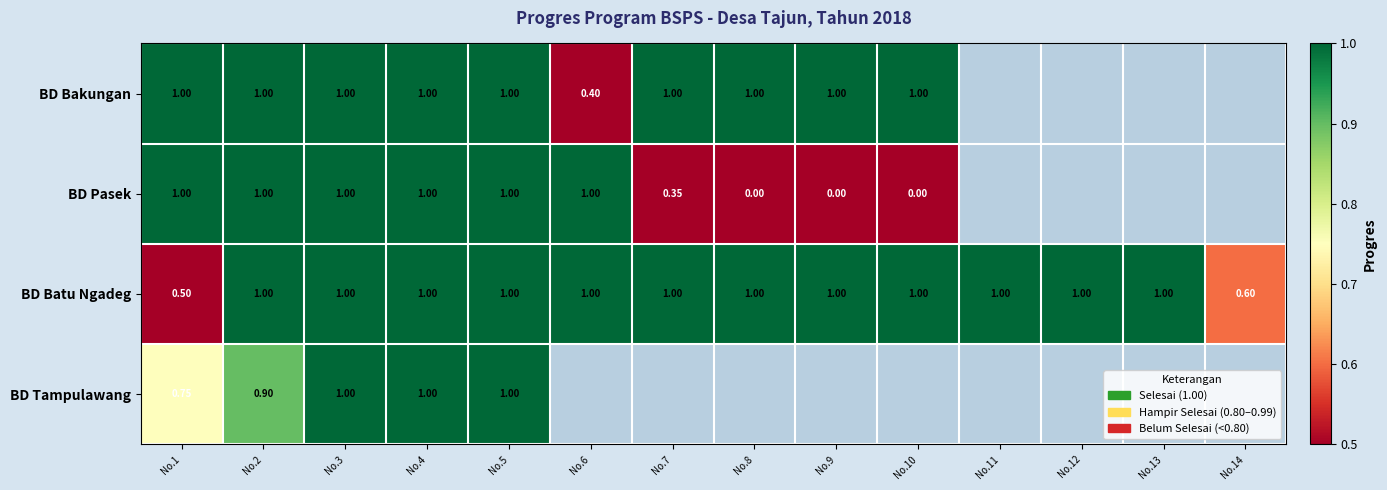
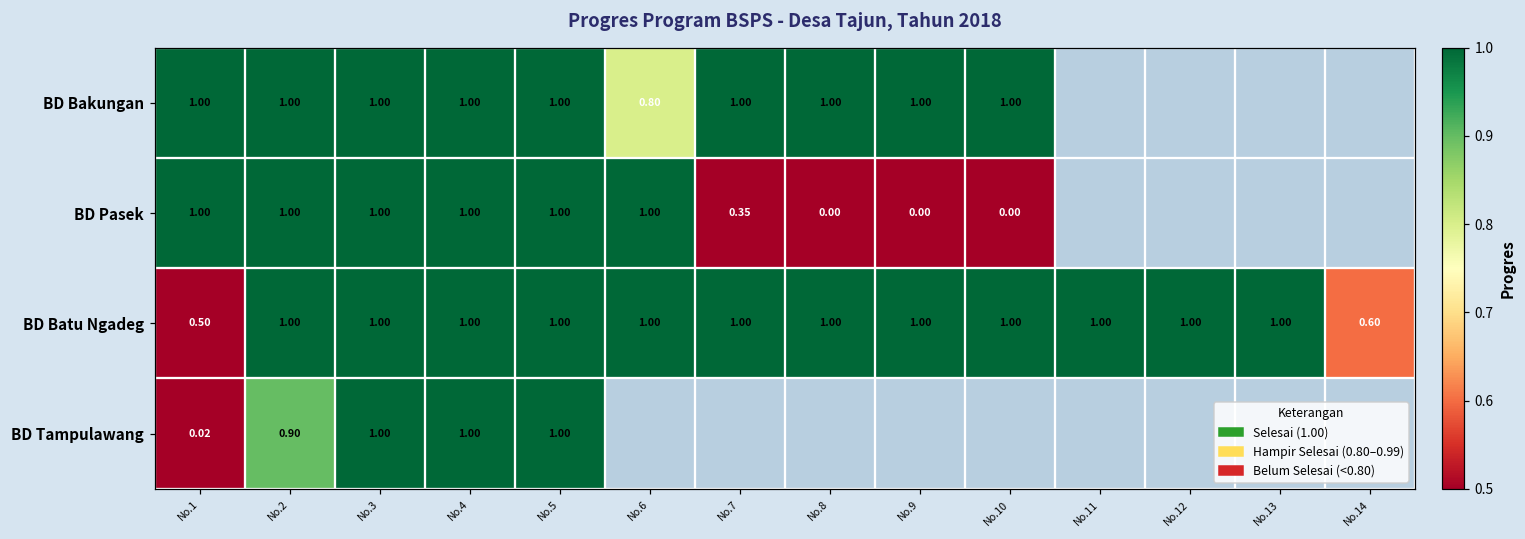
  {
    "BD Bakungan": {
      "No.1": 1.00,
      "No.2": 1.00,
      "No.3": 1.00,
      "No.4": 1.00,
      "No.5": 1.00,
-     "No.6": 0.40,
+     "No.6": 0.80,
      "No.7": 1.00,
      "No.8": 1.00,
      "No.9": 1.00,
      "No.10": 1.00
    },
    "BD Pasek": {
      "No.1": 1.00,
      "No.2": 1.00,
      "No.3": 1.00,
      "No.4": 1.00,
      "No.5": 1.00,
      "No.6": 1.00,
      "No.7": 0.35,
      "No.8": 0.00,
      "No.9": 0.00,
      "No.10": 0.00
    },
    "BD Batu Ngadeg": {
      "No.1": 0.50,
      "No.2": 1.00,
      "No.3": 1.00,
      "No.4": 1.00,
      "No.5": 1.00,
      "No.6": 1.00,
      "No.7": 1.00,
      "No.8": 1.00,
      "No.9": 1.00,
      "No.10": 1.00,
      "No.11": 1.00,
      "No.12": 1.00,
      "No.13": 1.00,
      "No.14": 0.60
    },
    "BD Tampulawang": {
-     "No.1": 0.75,
+     "No.1": 0.02,
      "No.2": 0.90,
      "No.3": 1.00,
      "No.4": 1.00,
      "No.5": 1.00
    }
  }
